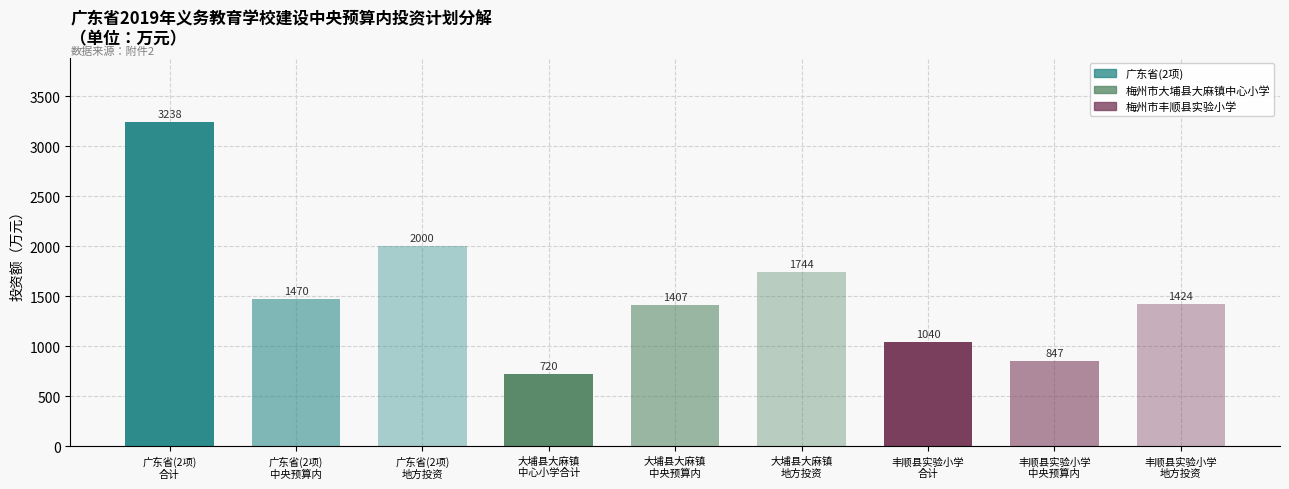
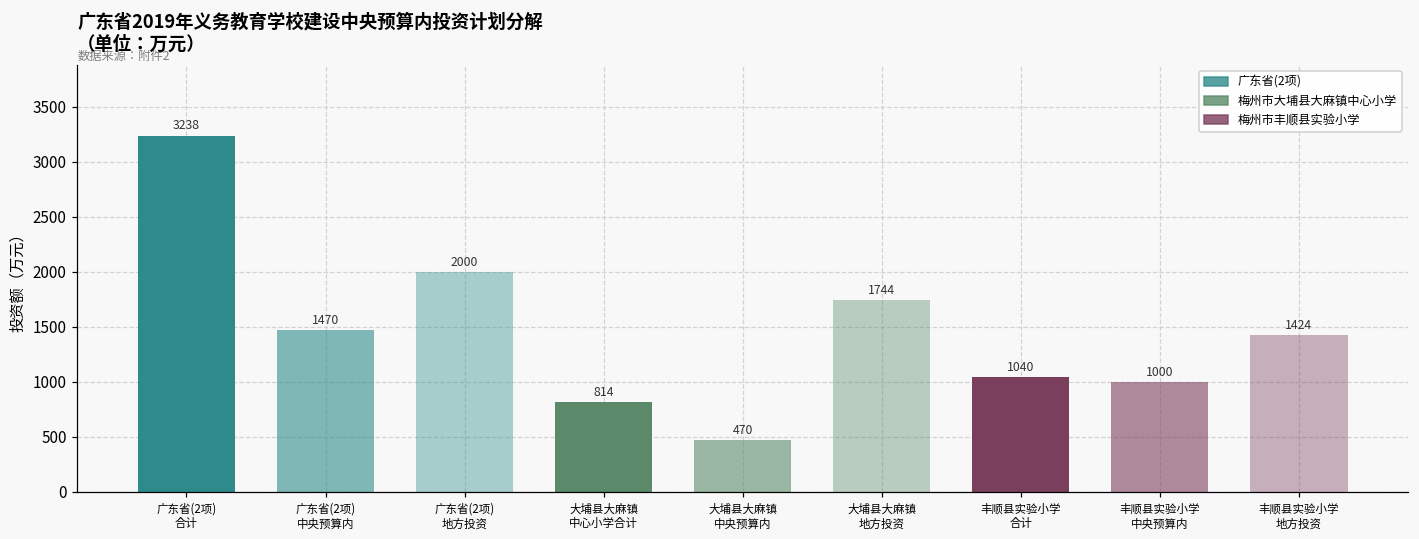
  {
    "广东省(2项) 合计": 3238,
    "广东省(2项) 中央预算内": 1470,
    "广东省(2项) 地方投资": 2000,
-   "大埔县大麻镇 中心小学合计": 720,
-   "大埔县大麻镇 中央预算内": 1407,
+   "大埔县大麻镇 中心小学合计": 814,
+   "大埔县大麻镇 中央预算内": 470,
    "大埔县大麻镇 地方投资": 1744,
    "丰顺县实验小学 合计": 1040,
-   "丰顺县实验小学 中央预算内": 847,
+   "丰顺县实验小学 中央预算内": 1000,
    "丰顺县实验小学 地方投资": 1424
  }
